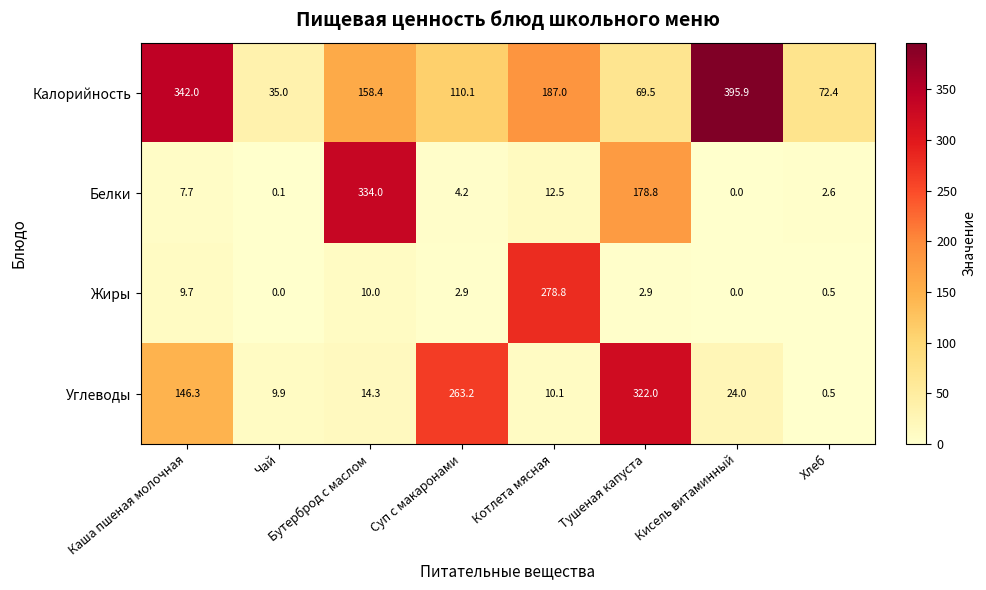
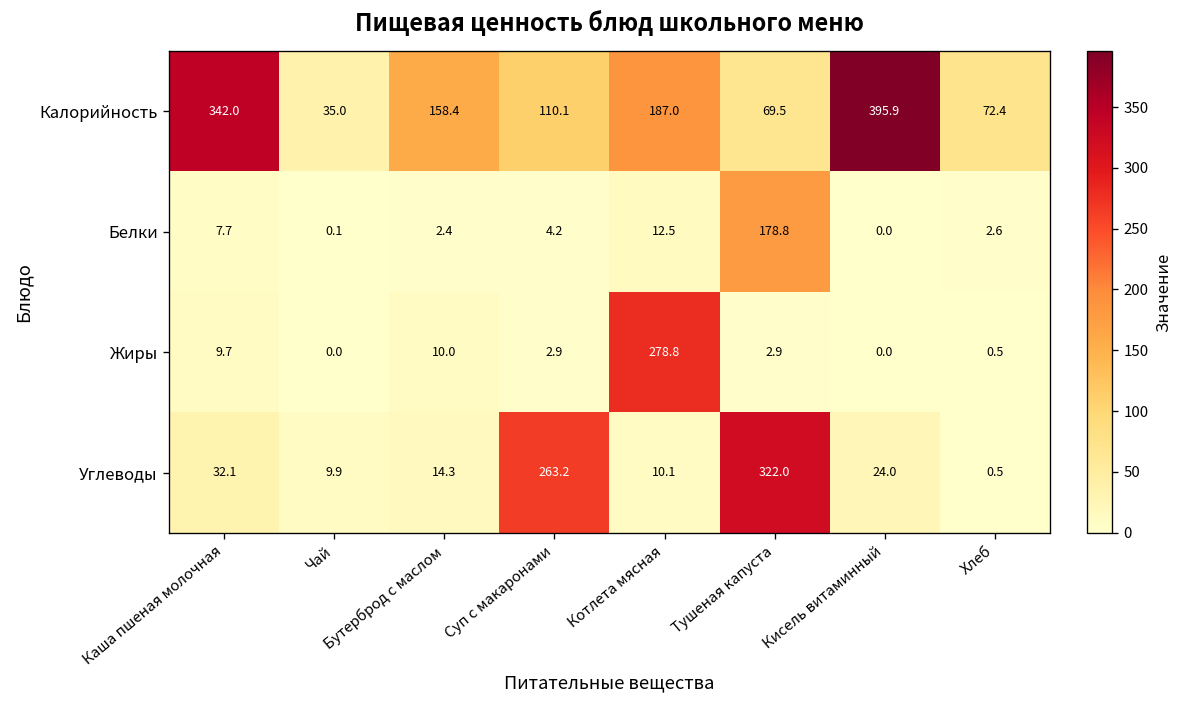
  {
    "Калорийность": {
      "Каша пшеная молочная": 342.0,
      "Чай": 35.0,
      "Бутерброд с маслом": 158.4,
      "Суп с макаронами": 110.1,
      "Котлета мясная": 187.0,
      "Тушеная капуста": 69.5,
      "Кисель витаминный": 395.9,
      "Хлеб": 72.4
    },
    "Белки": {
      "Каша пшеная молочная": 7.7,
      "Чай": 0.1,
-     "Бутерброд с маслом": 334.0,
+     "Бутерброд с маслом": 2.4,
      "Суп с макаронами": 4.2,
      "Котлета мясная": 12.5,
      "Тушеная капуста": 178.8,
      "Кисель витаминный": 0.0,
      "Хлеб": 2.6
    },
    "Жиры": {
      "Каша пшеная молочная": 9.7,
      "Чай": 0.0,
      "Бутерброд с маслом": 10.0,
      "Суп с макаронами": 2.9,
      "Котлета мясная": 278.8,
      "Тушеная капуста": 2.9,
      "Кисель витаминный": 0.0,
      "Хлеб": 0.5
    },
    "Углеводы": {
-     "Каша пшеная молочная": 146.3,
+     "Каша пшеная молочная": 32.1,
      "Чай": 9.9,
      "Бутерброд с маслом": 14.3,
      "Суп с макаронами": 263.2,
      "Котлета мясная": 10.1,
      "Тушеная капуста": 322.0,
      "Кисель витаминный": 24.0,
      "Хлеб": 0.5
    }
  }
